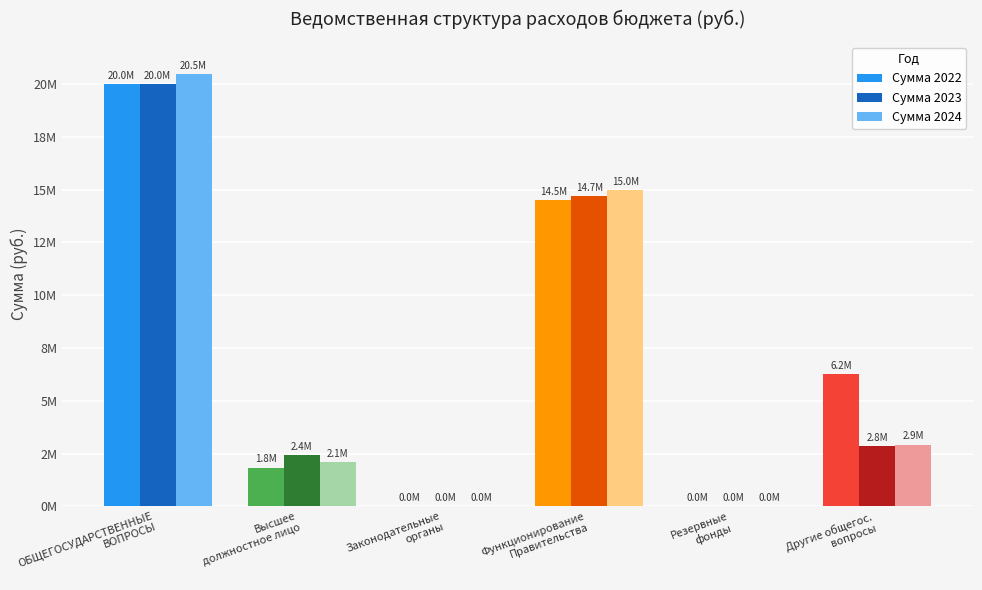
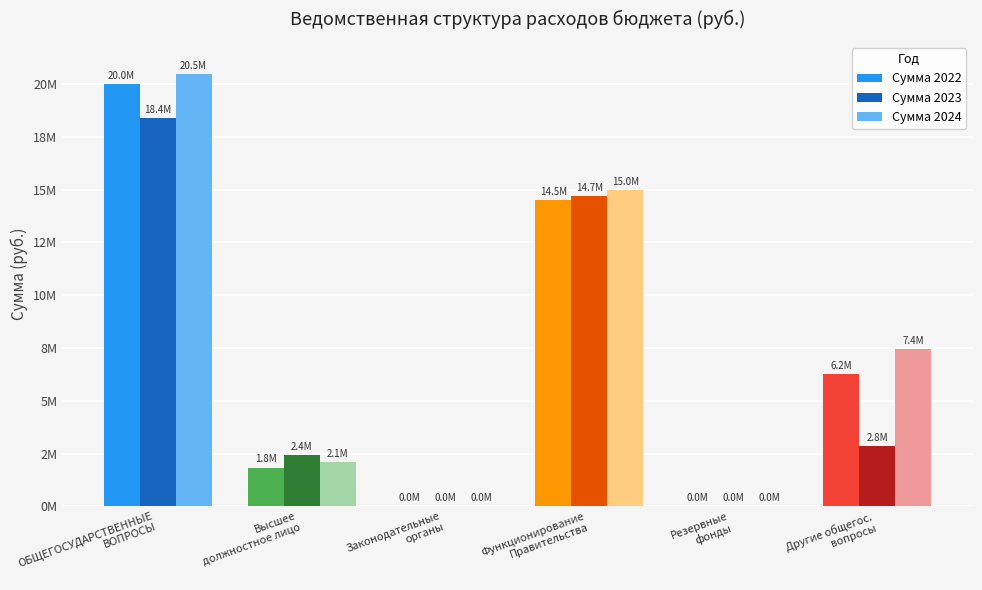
  {
    "Сумма 2022": {
      "ОБЩЕГОСУДАРСТВЕННЫЕ ВОПРОСЫ": "20.0M",
      "Высшее должностное лицо": "1.8M",
      "Функционирование Правительства": "14.5M",
      "Другие общегос. вопросы": "6.2M"
    },
    "Сумма 2023": {
-     "ОБЩЕГОСУДАРСТВЕННЫЕ ВОПРОСЫ": "20.0M",
+     "ОБЩЕГОСУДАРСТВЕННЫЕ ВОПРОСЫ": "18.4M",
      "Высшее должностное лицо": "2.4M",
      "Функционирование Правительства": "14.7M",
      "Другие общегос. вопросы": "2.8M"
    },
    "Сумма 2024": {
      "ОБЩЕГОСУДАРСТВЕННЫЕ ВОПРОСЫ": "20.5M",
      "Высшее должностное лицо": "2.1M",
      "Функционирование Правительства": "15.0M",
-     "Другие общегос. вопросы": "2.9M"
+     "Другие общегос. вопросы": "7.4M"
    }
  }
